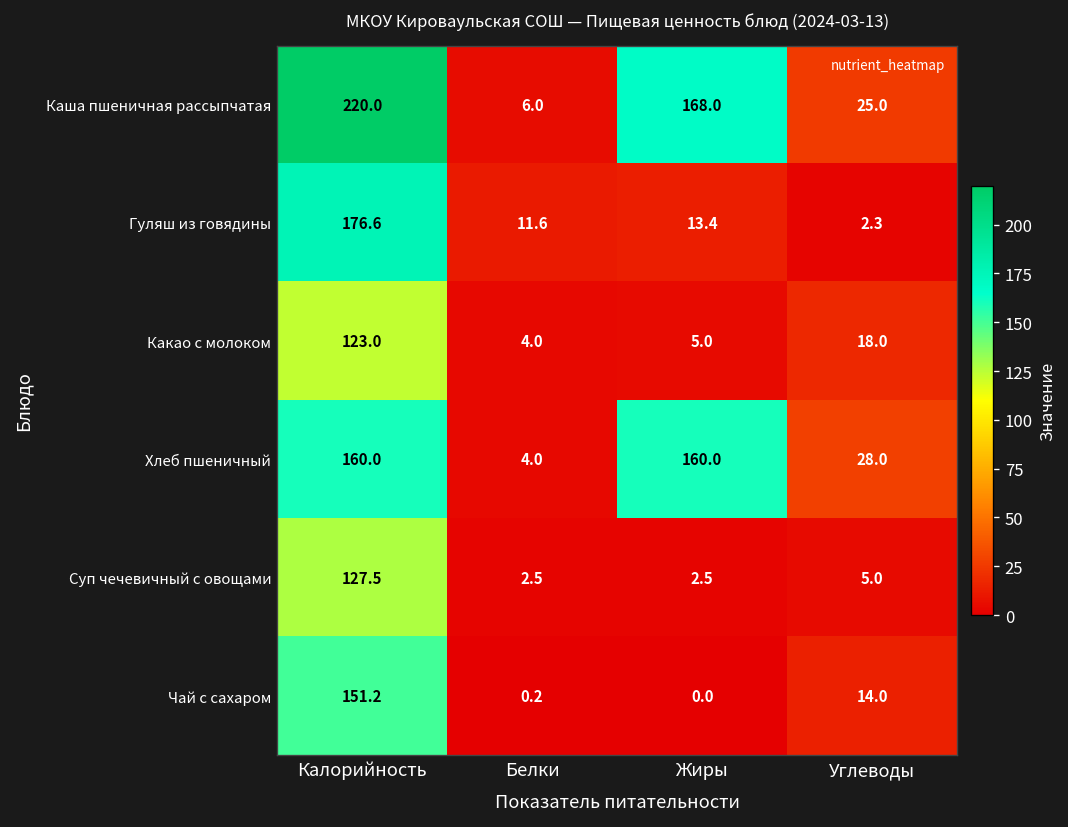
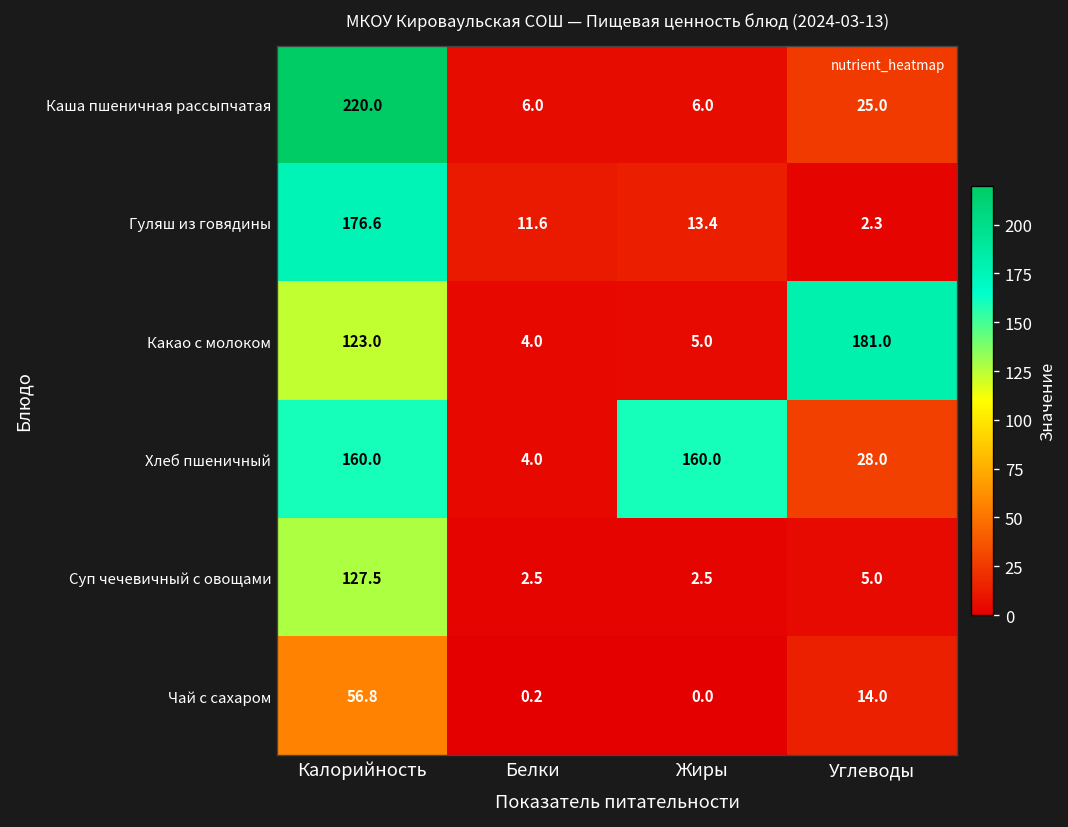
  {
    "Каша пшеничная рассыпчатая": {
      "Калорийность": 220.0,
      "Белки": 6.0,
-     "Жиры": 168.0,
+     "Жиры": 6.0,
      "Углеводы": 25.0
    },
    "Гуляш из говядины": {
      "Калорийность": 176.6,
      "Белки": 11.6,
      "Жиры": 13.4,
      "Углеводы": 2.3
    },
    "Какао с молоком": {
      "Калорийность": 123.0,
      "Белки": 4.0,
      "Жиры": 5.0,
-     "Углеводы": 18.0
+     "Углеводы": 181.0
    },
    "Хлеб пшеничный": {
      "Калорийность": 160.0,
      "Белки": 4.0,
      "Жиры": 160.0,
      "Углеводы": 28.0
    },
    "Суп чечевичный с овощами": {
      "Калорийность": 127.5,
      "Белки": 2.5,
      "Жиры": 2.5,
      "Углеводы": 5.0
    },
    "Чай с сахаром": {
-     "Калорийность": 151.2,
+     "Калорийность": 56.8,
      "Белки": 0.2,
      "Жиры": 0.0,
      "Углеводы": 14.0
    }
  }
